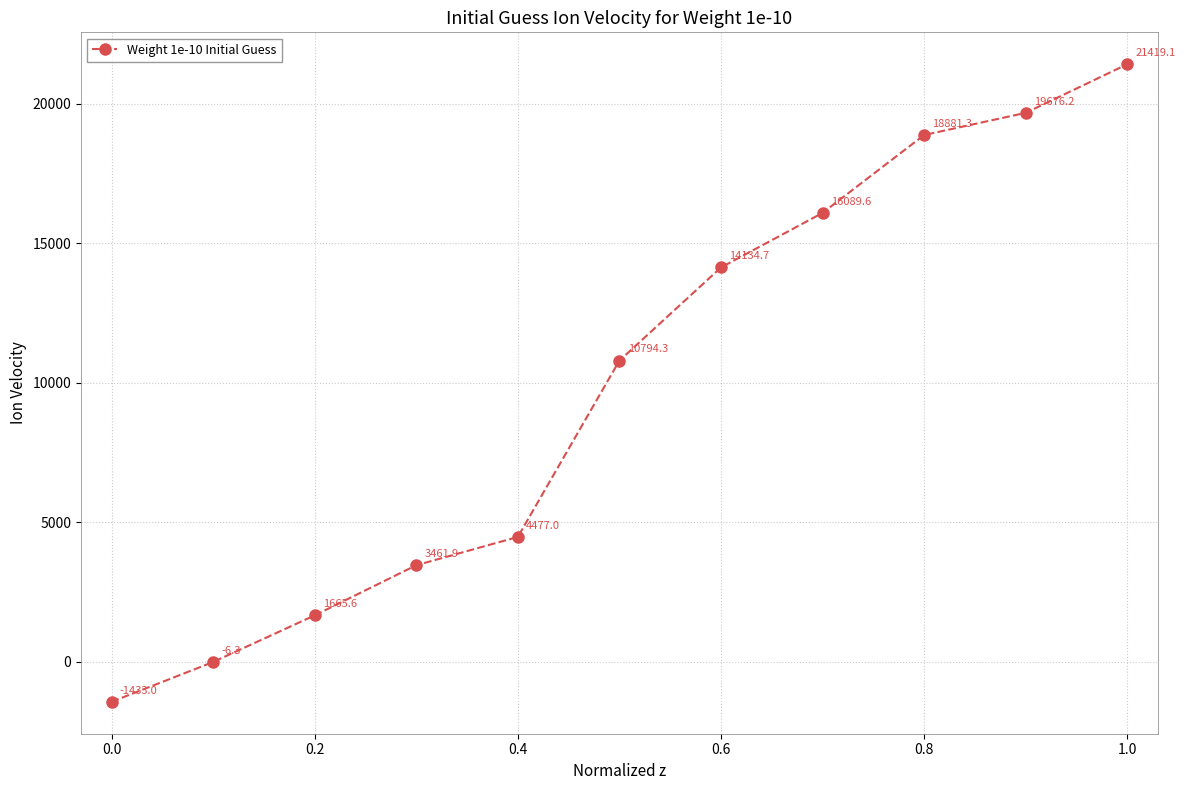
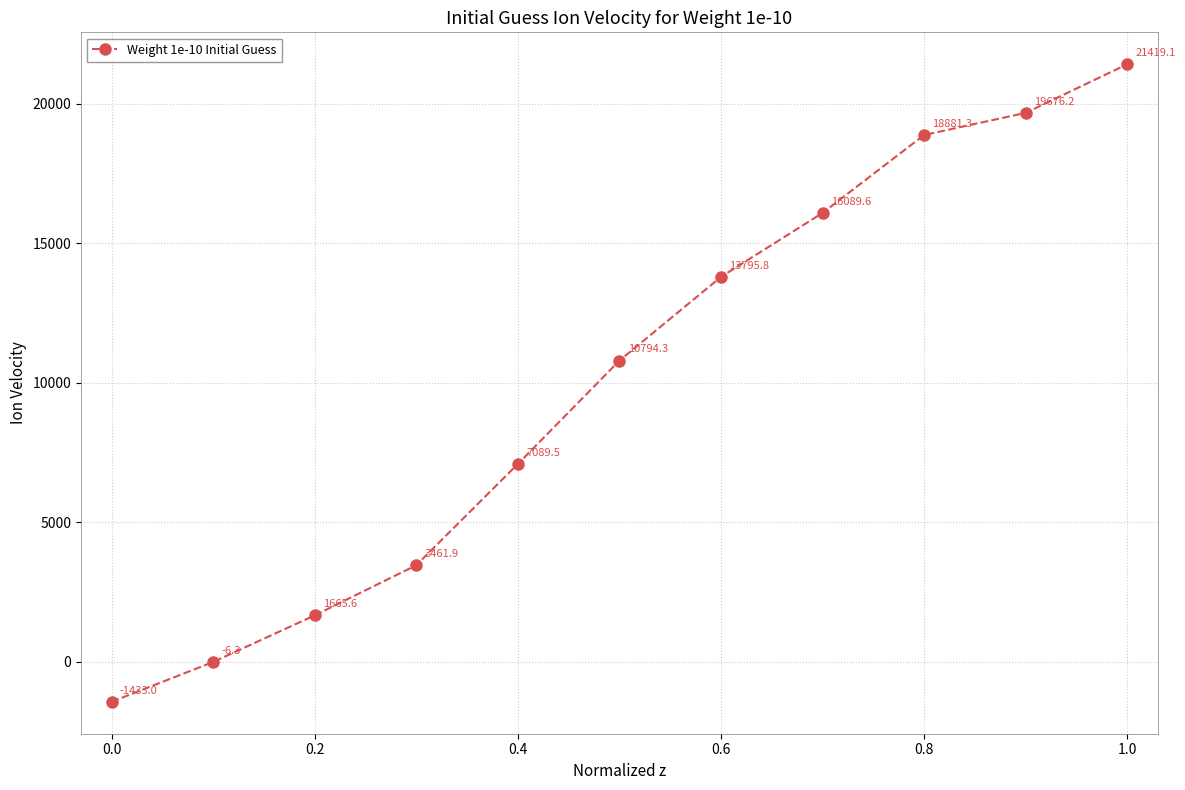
  {
    "0.0": -1433.0,
    "0.2": 1665.6,
-   "0.4": 4477.0,
-   "0.6": 14134.7,
+   "0.4": 7089.5,
+   "0.6": 13795.8,
    "0.8": 18881.3,
    "1.0": 21419.1
  }
